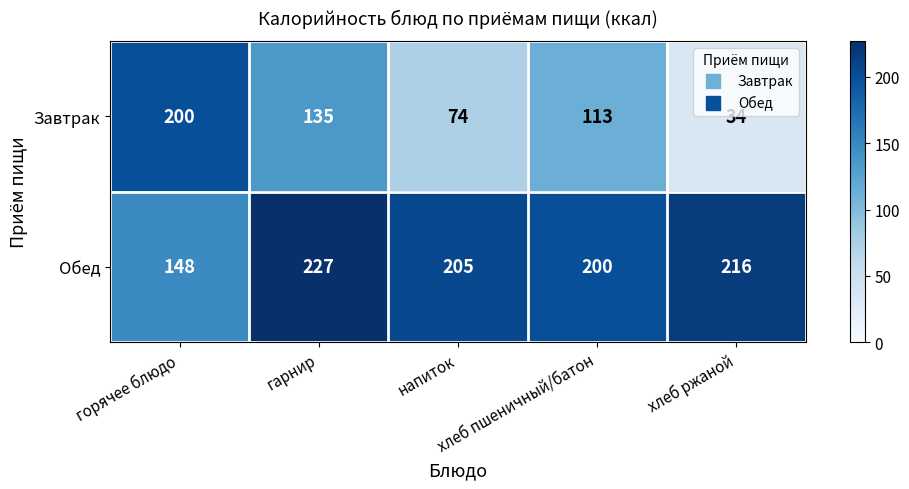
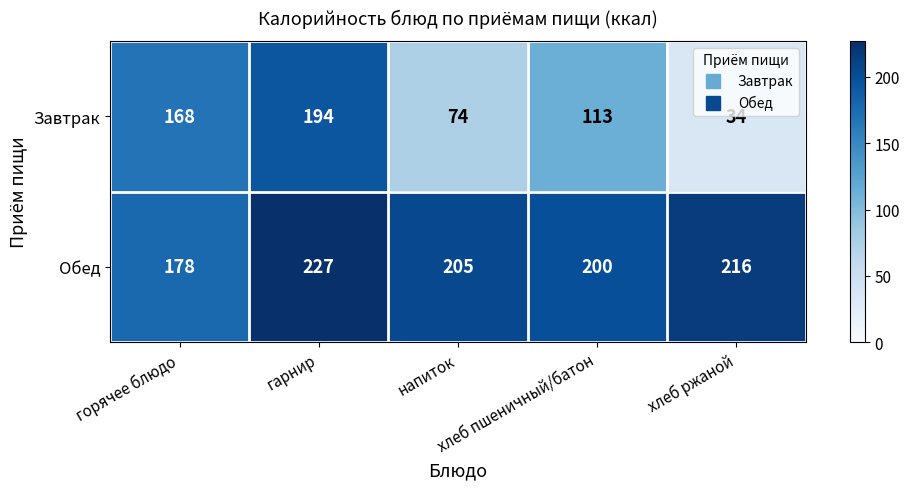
  {
    "Завтрак": {
-     "горячее блюдо": 200,
-     "гарнир": 135,
+     "горячее блюдо": 168,
+     "гарнир": 194,
      "напиток": 74,
      "хлеб пшеничный/батон": 113
    },
    "Обед": {
-     "горячее блюдо": 148,
+     "горячее блюдо": 178,
      "гарнир": 227,
      "напиток": 205,
      "хлеб пшеничный/батон": 200,
      "хлеб ржаной": 216
    }
  }
